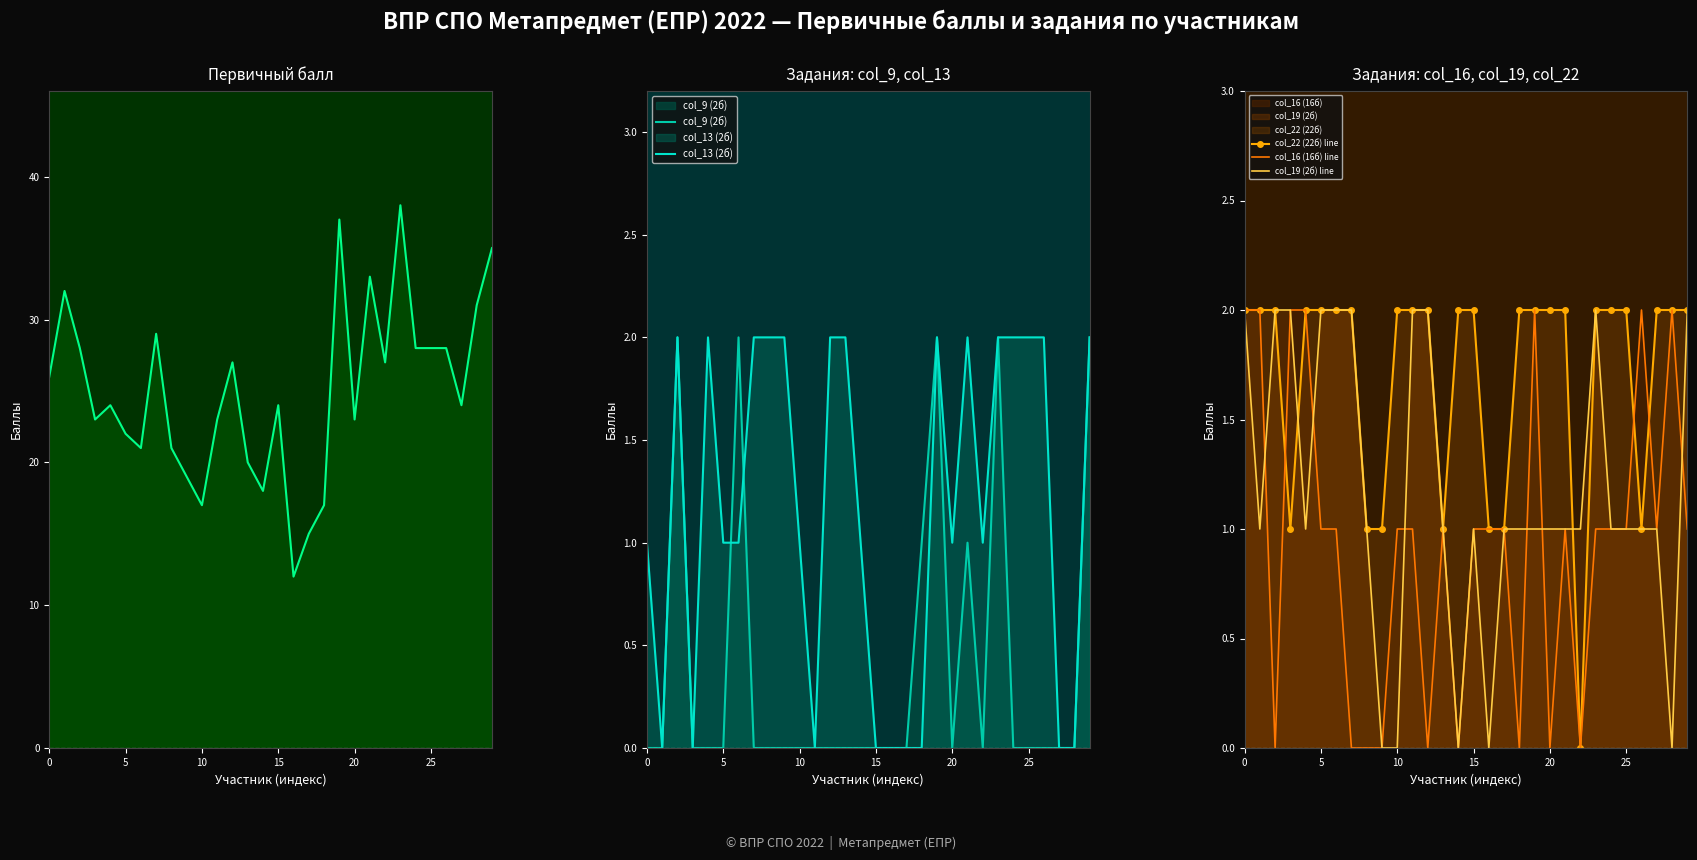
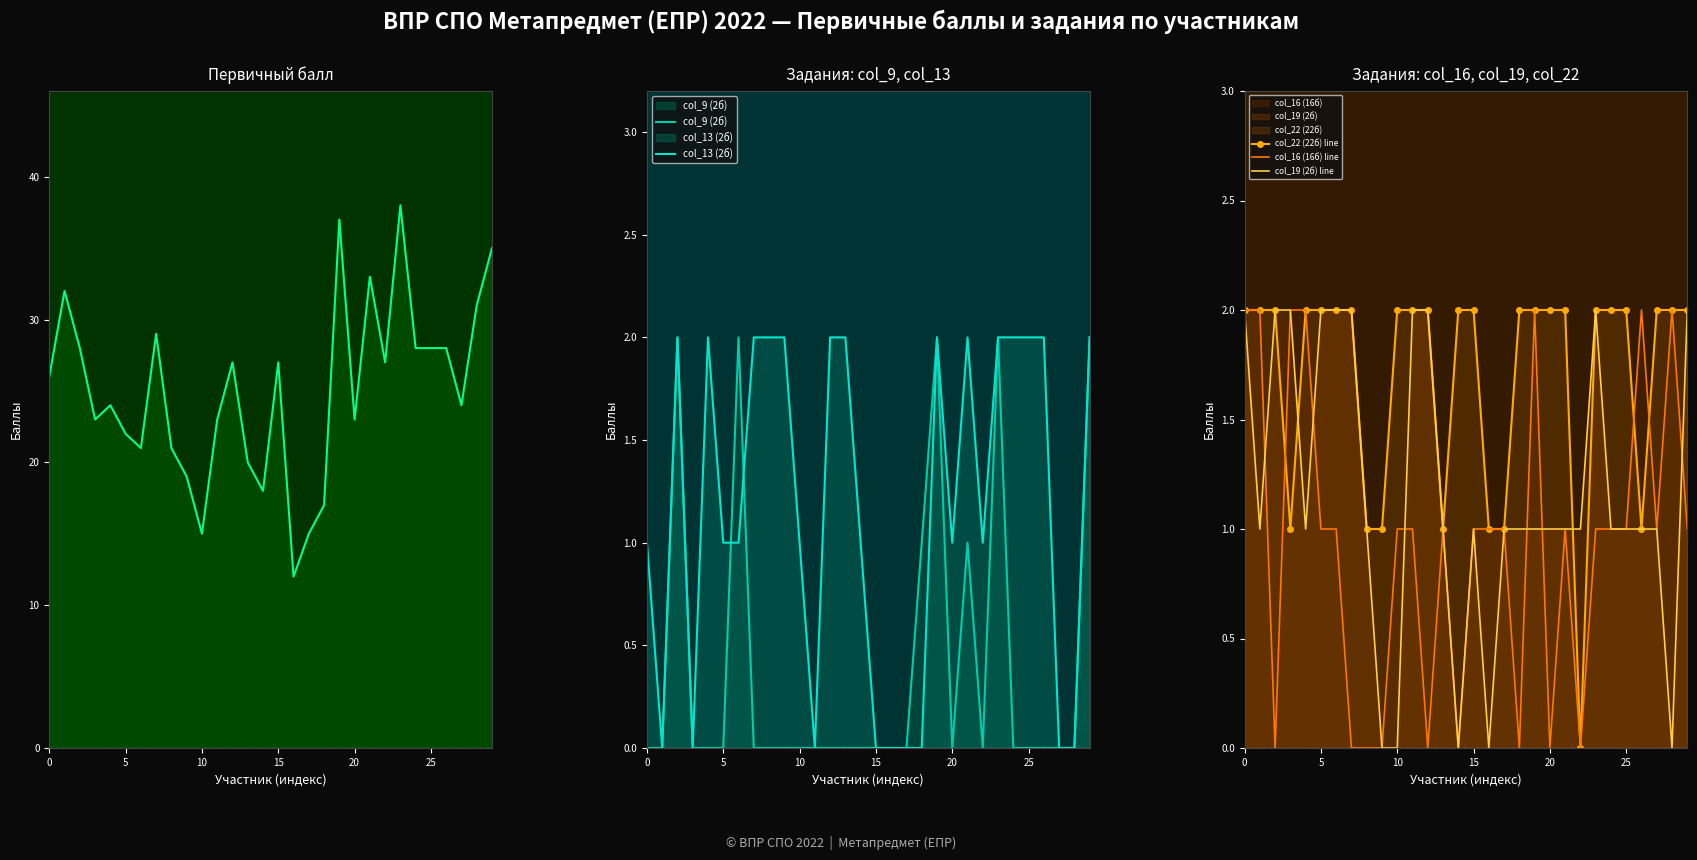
  {
    "Первичный балл": {
      "0": 26,
      "5": 22,
-     "10": 17,
-     "15": 24,
+     "10": 15,
+     "15": 27,
      "20": 23,
      "25": 28
    }
  }
